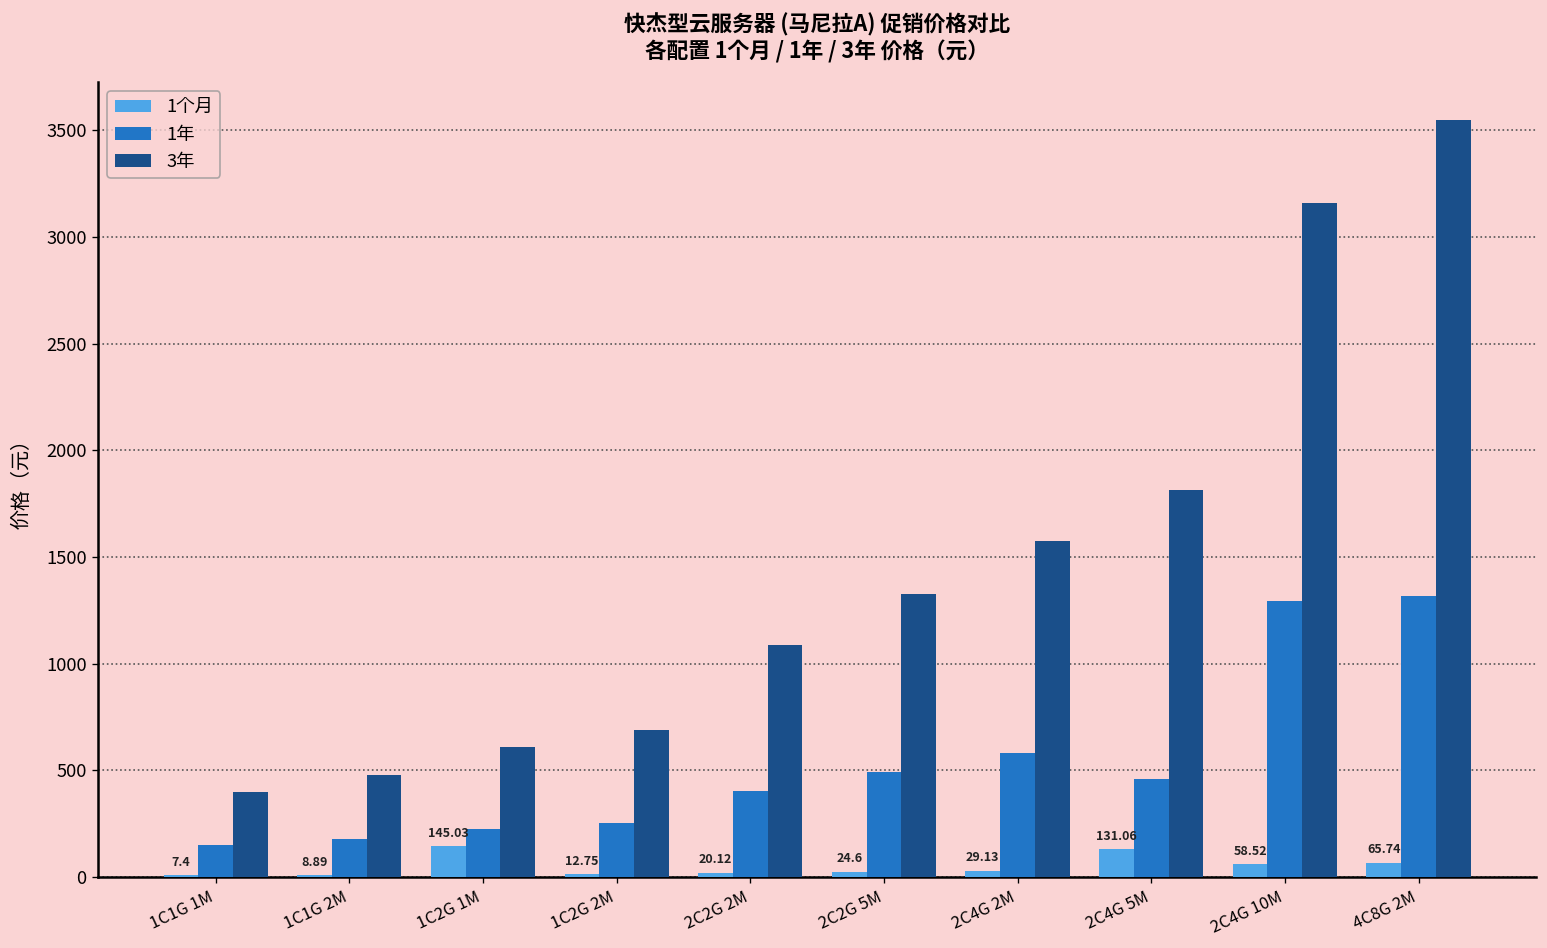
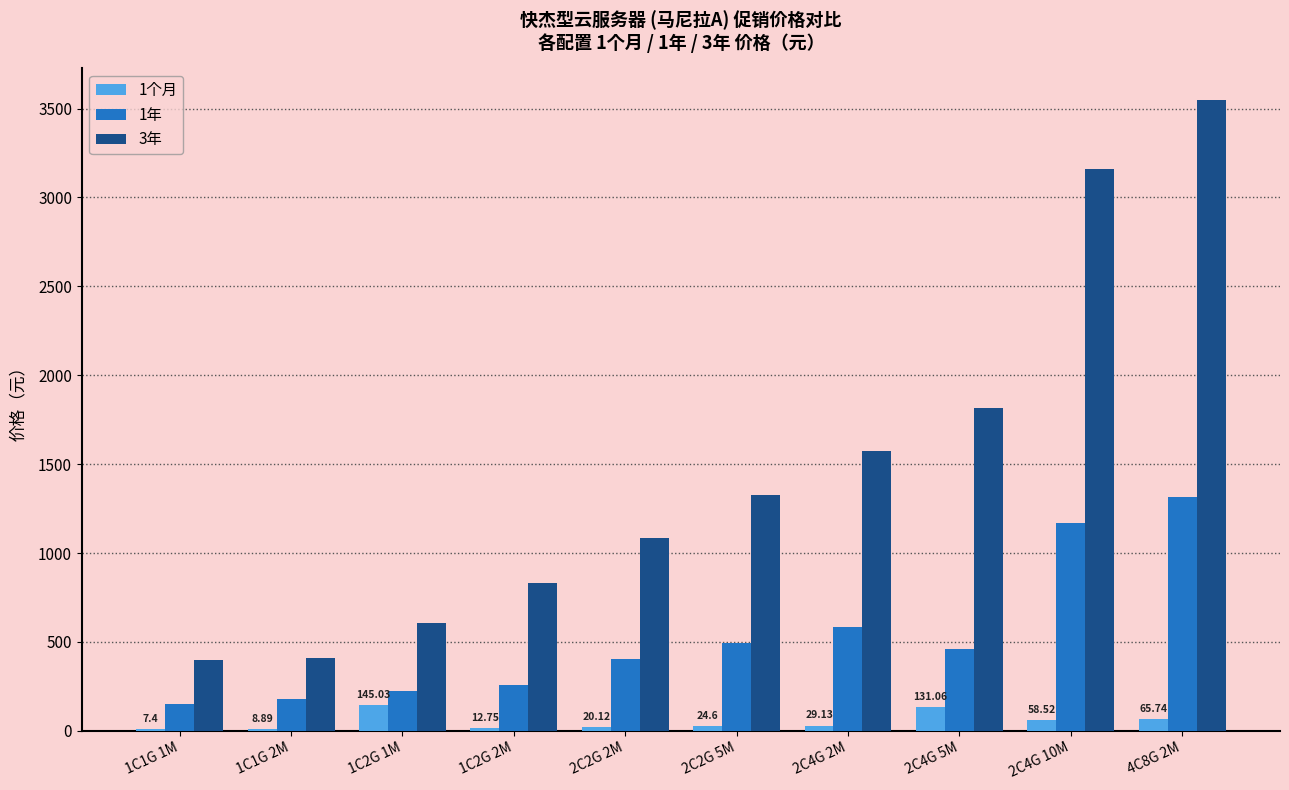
  {
    "1个月": {
      "1C1G 1M": 7.4,
      "1C1G 2M": 8.89,
      "1C2G 1M": 145.03,
      "1C2G 2M": 12.75,
      "2C2G 2M": 20.12,
      "2C2G 5M": 24.6,
      "2C4G 2M": 29.13,
      "2C4G 5M": 131.06,
      "2C4G 10M": 58.52,
      "4C8G 2M": 65.74
    },
    "1年": {
      "1C1G 1M": 150,
      "1C1G 2M": 180,
      "1C2G 1M": 230,
      "1C2G 2M": 250,
      "2C2G 2M": 400,
      "2C2G 5M": 490,
      "2C4G 2M": 580,
      "2C4G 5M": 460,
-     "2C4G 10M": 1290,
+     "2C4G 10M": 1170,
      "4C8G 2M": 1310
    },
    "3年": {
      "1C1G 1M": 400,
-     "1C1G 2M": 480,
+     "1C1G 2M": 410,
      "1C2G 1M": 610,
-     "1C2G 2M": 690,
+     "1C2G 2M": 830,
      "2C2G 2M": 1090,
      "2C2G 5M": 1330,
      "2C4G 2M": 1570,
      "2C4G 5M": 1820,
      "2C4G 10M": 3160,
      "4C8G 2M": 3550
    }
  }
